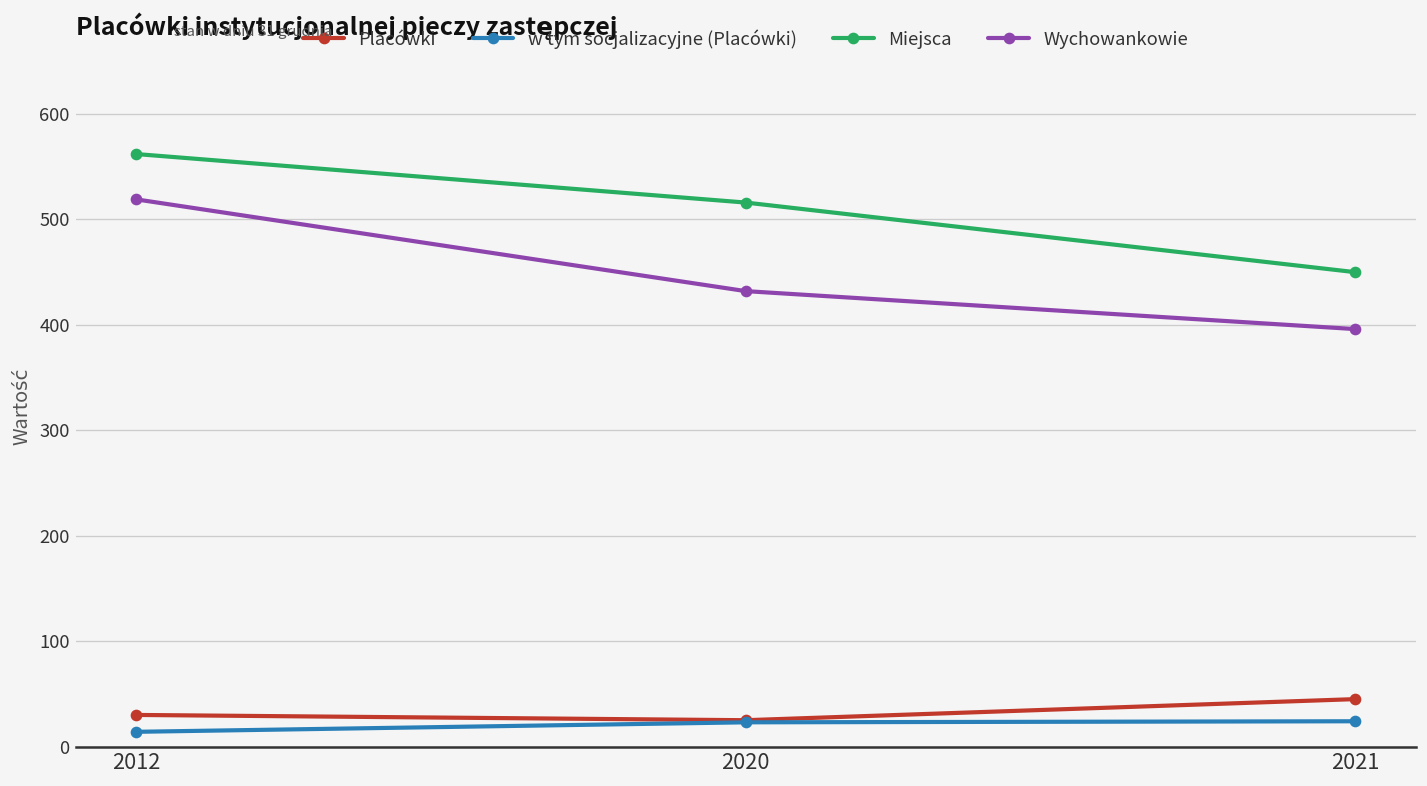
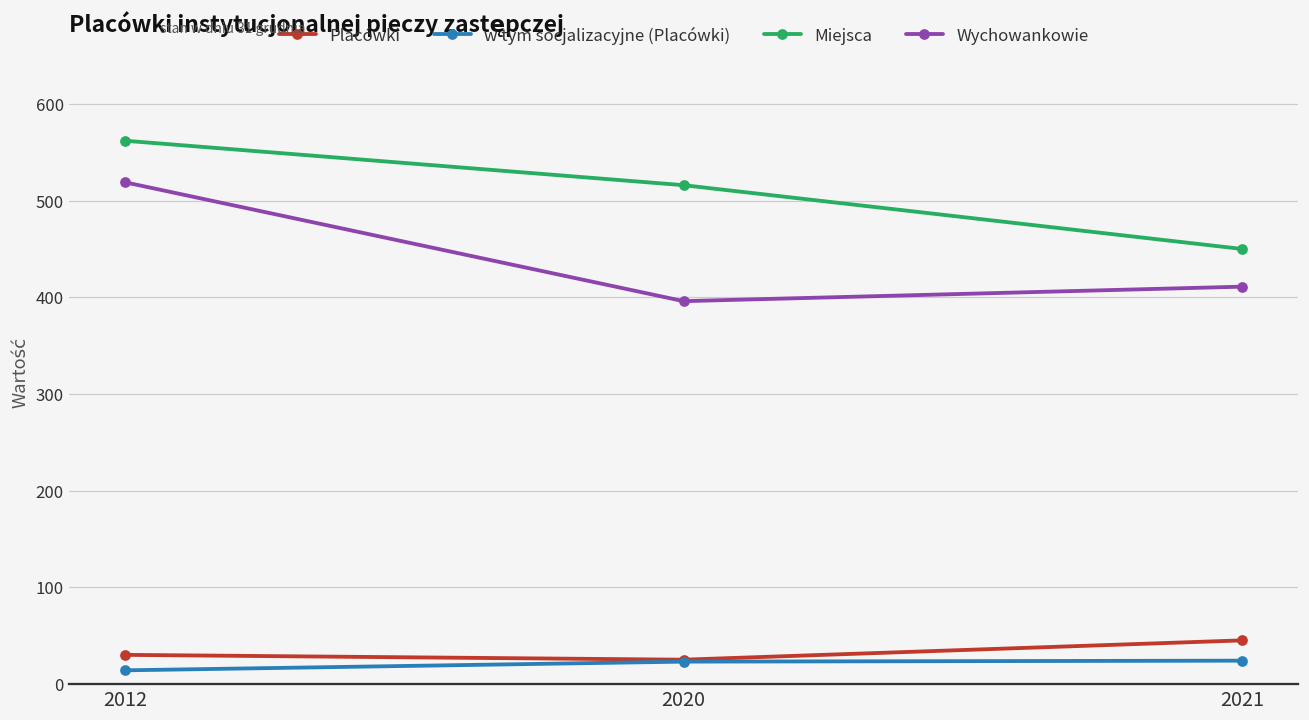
  {
    "Placówki": {
      "2012": 30,
      "2021": 50
    },
    "w tym socjalizacyjne (Placówki)": {
      "2012": 10,
      "2021": 20
    },
    "Miejsca": {
      "2012": 560,
      "2020": 520,
      "2021": 450
    },
    "Wychowankowie": {
      "2012": 520,
-     "2020": 430,
-     "2021": 400
+     "2020": 400,
+     "2021": 410
    }
  }
